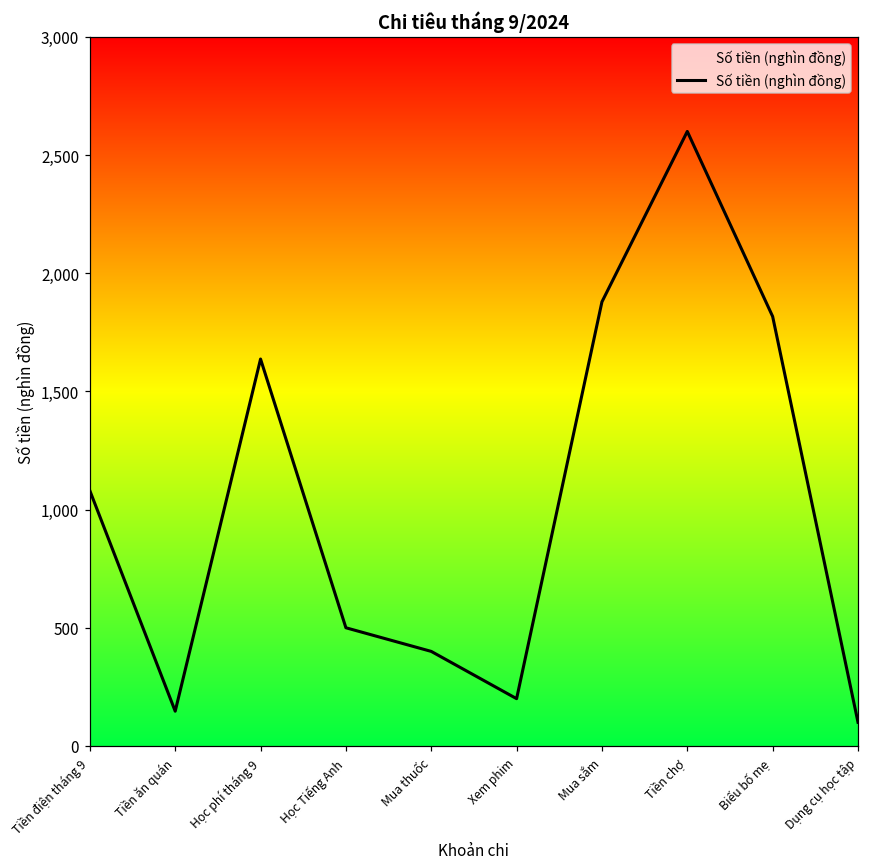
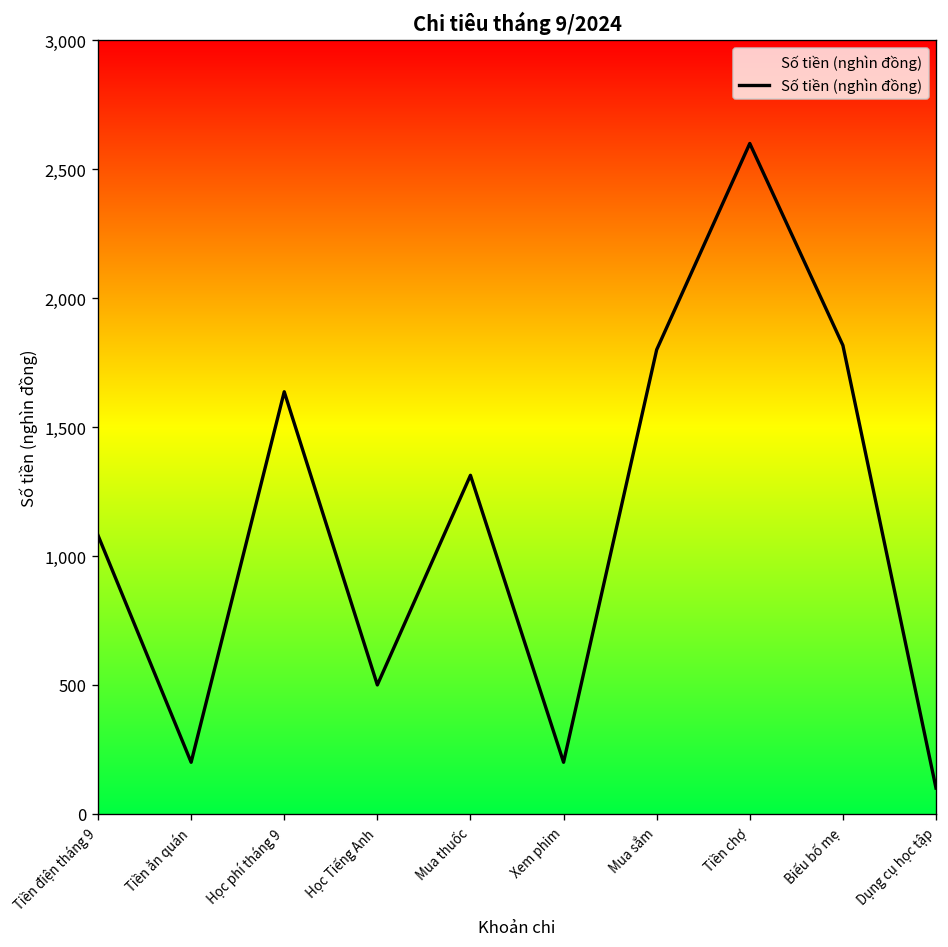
  {
    "Tiền điện tháng 9": "1,080",
-   "Tiền ăn quán": "150",
+   "Tiền ăn quán": "200",
    "Học phí tháng 9": "1,640",
    "Học Tiếng Anh": "500",
-   "Mua thuốc": "400",
+   "Mua thuốc": "1,310",
    "Xem phim": "200",
-   "Mua sắm": "1,880",
+   "Mua sắm": "1,800",
    "Tiền chợ": "2,600",
    "Biếu bố mẹ": "1,820",
    "Dụng cụ học tập": "100"
  }
